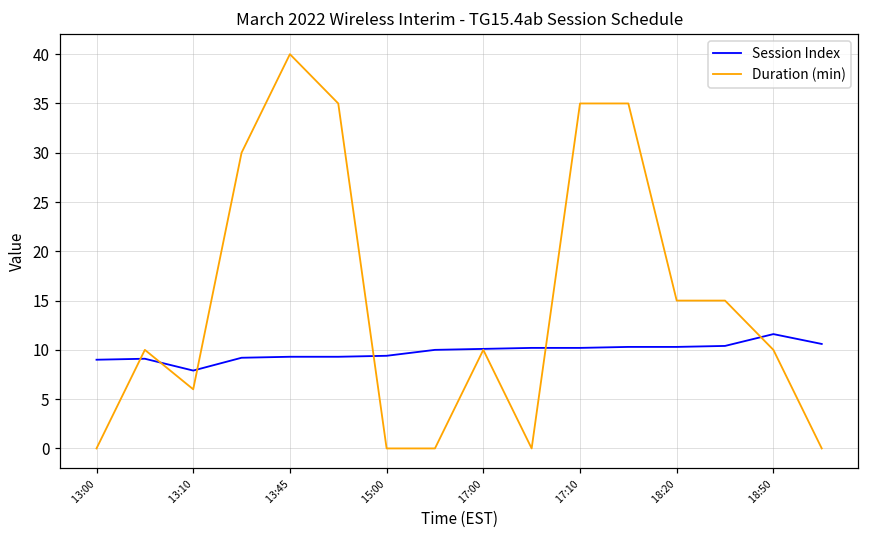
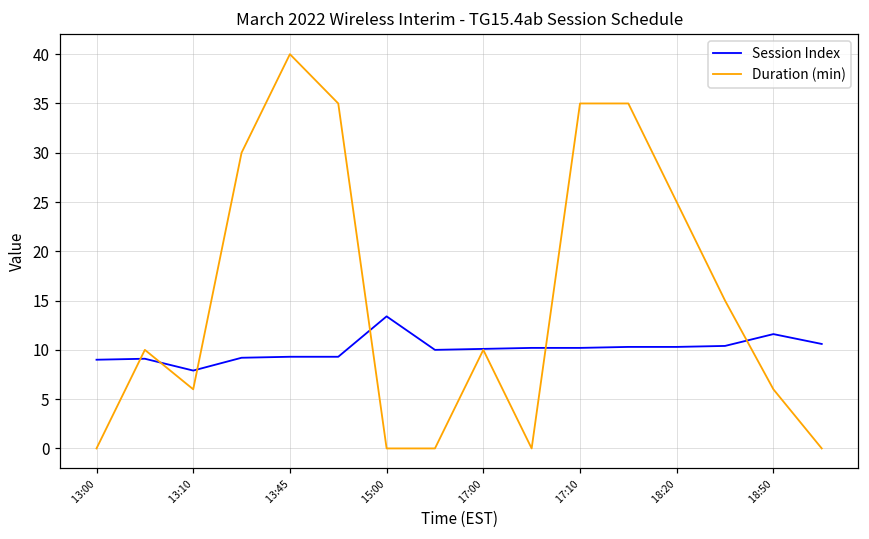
  {
    "Session Index": {
      "13:10": 8,
      "13:45": 9,
-     "15:00": 9,
+     "15:00": 13,
      "18:20": 10,
      "18:50": 12
    },
    "Duration (min)": {
      "13:10": 6,
      "13:45": 40,
      "15:00": 0,
-     "18:20": 15,
-     "18:50": 10
+     "18:20": 25,
+     "18:50": 6
    }
  }
